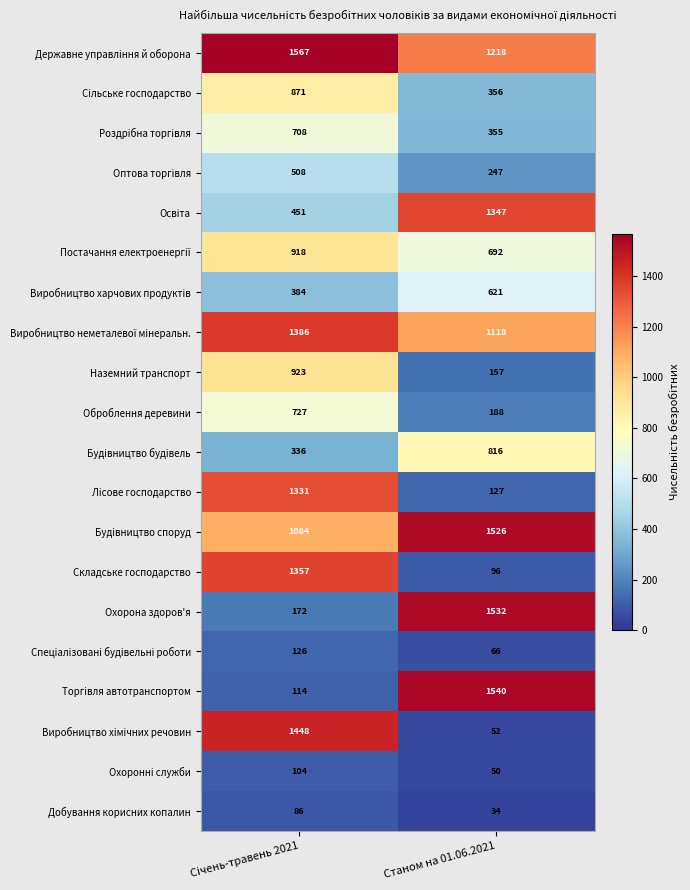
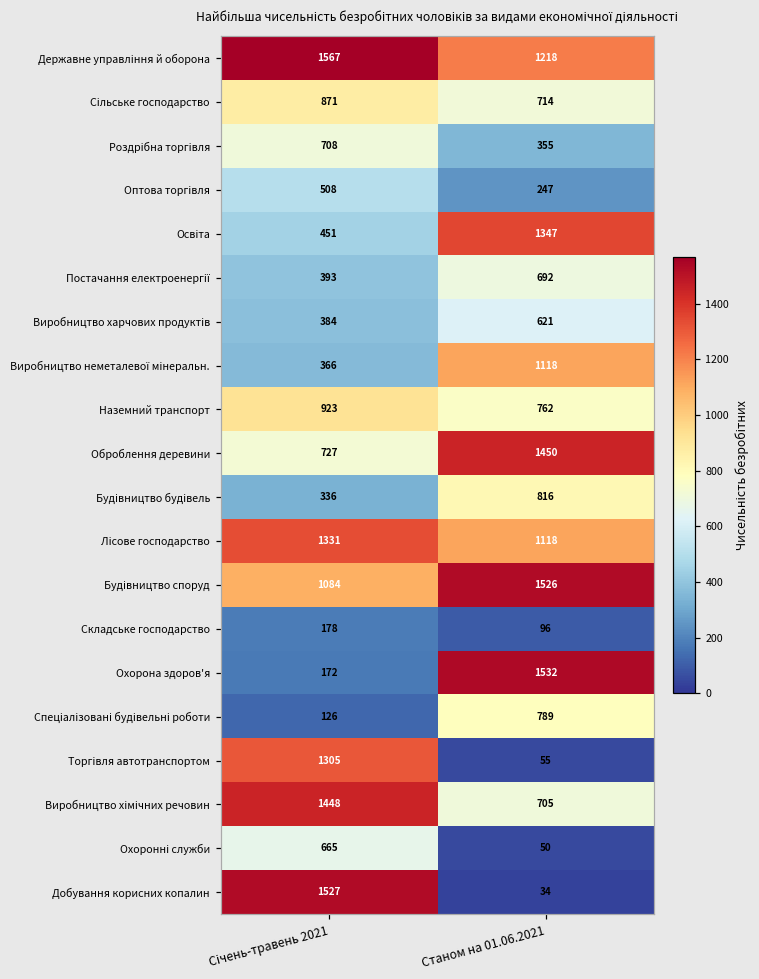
  {
    "Державне управління й оборона": {
      "Січень-травень 2021": 1567,
      "Станом на 01.06.2021": 1218
    },
    "Сільське господарство": {
      "Січень-травень 2021": 871,
-     "Станом на 01.06.2021": 356
+     "Станом на 01.06.2021": 714
    },
    "Роздрібна торгівля": {
      "Січень-травень 2021": 708,
      "Станом на 01.06.2021": 355
    },
    "Оптова торгівля": {
      "Січень-травень 2021": 508,
      "Станом на 01.06.2021": 247
    },
    "Освіта": {
      "Січень-травень 2021": 451,
      "Станом на 01.06.2021": 1347
    },
    "Постачання електроенергії": {
-     "Січень-травень 2021": 918,
+     "Січень-травень 2021": 393,
      "Станом на 01.06.2021": 692
    },
    "Виробництво харчових продуктів": {
      "Січень-травень 2021": 384,
      "Станом на 01.06.2021": 621
    },
    "Виробництво неметалевої мінеральн.": {
-     "Січень-травень 2021": 1386,
+     "Січень-травень 2021": 366,
      "Станом на 01.06.2021": 1118
    },
    "Наземний транспорт": {
      "Січень-травень 2021": 923,
-     "Станом на 01.06.2021": 157
+     "Станом на 01.06.2021": 762
    },
    "Оброблення деревини": {
      "Січень-травень 2021": 727,
-     "Станом на 01.06.2021": 188
+     "Станом на 01.06.2021": 1450
    },
    "Будівництво будівель": {
      "Січень-травень 2021": 336,
      "Станом на 01.06.2021": 816
    },
    "Лісове господарство": {
      "Січень-травень 2021": 1331,
-     "Станом на 01.06.2021": 127
+     "Станом на 01.06.2021": 1118
    },
    "Будівництво споруд": {
      "Січень-травень 2021": 1084,
      "Станом на 01.06.2021": 1526
    },
    "Складське господарство": {
-     "Січень-травень 2021": 1357,
+     "Січень-травень 2021": 178,
      "Станом на 01.06.2021": 96
    },
    "Охорона здоров'я": {
      "Січень-травень 2021": 172,
      "Станом на 01.06.2021": 1532
    },
    "Спеціалізовані будівельні роботи": {
      "Січень-травень 2021": 126,
-     "Станом на 01.06.2021": 66
+     "Станом на 01.06.2021": 789
    },
    "Торгівля автотранспортом": {
-     "Січень-травень 2021": 114,
-     "Станом на 01.06.2021": 1540
+     "Січень-травень 2021": 1305,
+     "Станом на 01.06.2021": 55
    },
    "Виробництво хімічних речовин": {
      "Січень-травень 2021": 1448,
-     "Станом на 01.06.2021": 52
+     "Станом на 01.06.2021": 705
    },
    "Охоронні служби": {
-     "Січень-травень 2021": 104,
+     "Січень-травень 2021": 665,
      "Станом на 01.06.2021": 50
    },
    "Добування корисних копалин": {
-     "Січень-травень 2021": 86,
+     "Січень-травень 2021": 1527,
      "Станом на 01.06.2021": 34
    }
  }
